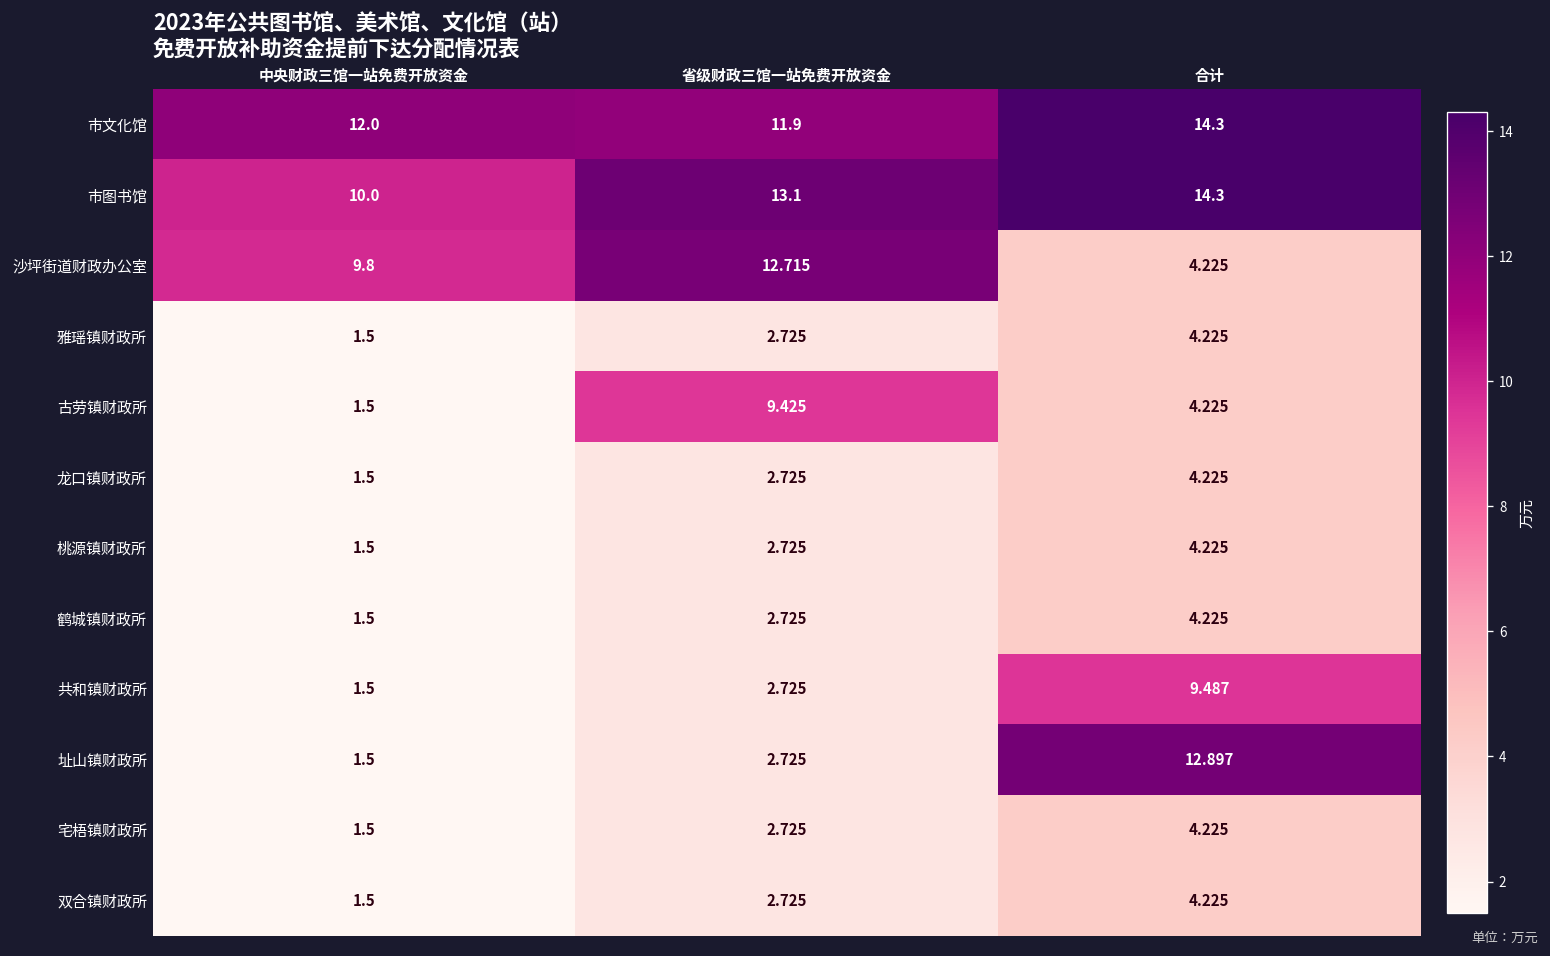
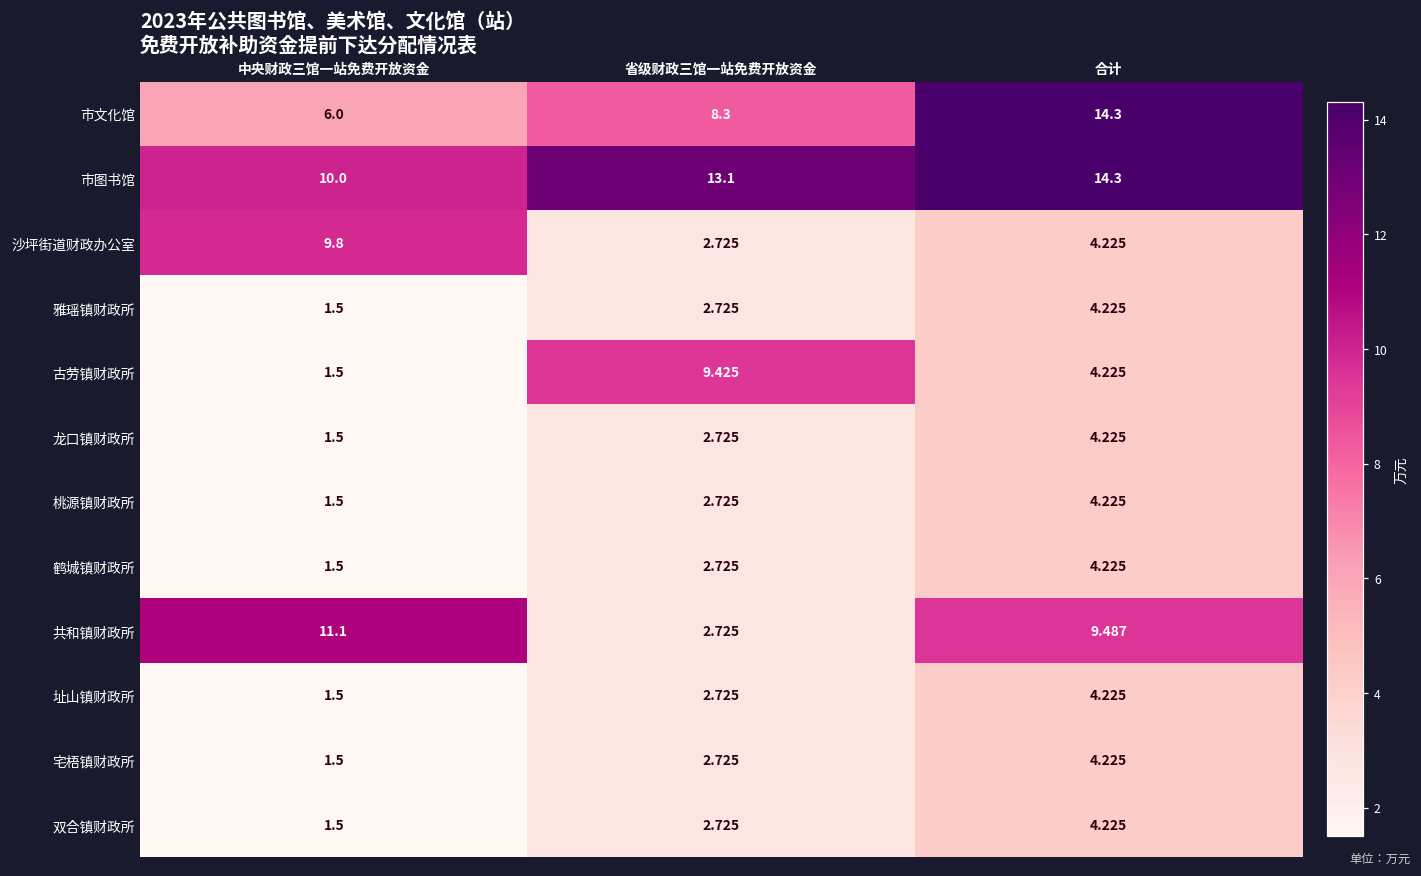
  {
    "市文化馆": {
-     "中央财政三馆一站免费开放资金": 12.0,
-     "省级财政三馆一站免费开放资金": 11.9,
+     "中央财政三馆一站免费开放资金": 6.0,
+     "省级财政三馆一站免费开放资金": 8.3,
      "合计": 14.3
    },
    "市图书馆": {
      "中央财政三馆一站免费开放资金": 10.0,
      "省级财政三馆一站免费开放资金": 13.1,
      "合计": 14.3
    },
    "沙坪街道财政办公室": {
      "中央财政三馆一站免费开放资金": 9.8,
-     "省级财政三馆一站免费开放资金": 12.715,
+     "省级财政三馆一站免费开放资金": 2.725,
      "合计": 4.225
    },
    "雅瑶镇财政所": {
      "中央财政三馆一站免费开放资金": 1.5,
      "省级财政三馆一站免费开放资金": 2.725,
      "合计": 4.225
    },
    "古劳镇财政所": {
      "中央财政三馆一站免费开放资金": 1.5,
      "省级财政三馆一站免费开放资金": 9.425,
      "合计": 4.225
    },
    "龙口镇财政所": {
      "中央财政三馆一站免费开放资金": 1.5,
      "省级财政三馆一站免费开放资金": 2.725,
      "合计": 4.225
    },
    "桃源镇财政所": {
      "中央财政三馆一站免费开放资金": 1.5,
      "省级财政三馆一站免费开放资金": 2.725,
      "合计": 4.225
    },
    "鹤城镇财政所": {
      "中央财政三馆一站免费开放资金": 1.5,
      "省级财政三馆一站免费开放资金": 2.725,
      "合计": 4.225
    },
    "共和镇财政所": {
-     "中央财政三馆一站免费开放资金": 1.5,
+     "中央财政三馆一站免费开放资金": 11.1,
      "省级财政三馆一站免费开放资金": 2.725,
      "合计": 9.487
    },
    "址山镇财政所": {
      "中央财政三馆一站免费开放资金": 1.5,
      "省级财政三馆一站免费开放资金": 2.725,
-     "合计": 12.897
+     "合计": 4.225
    },
    "宅梧镇财政所": {
      "中央财政三馆一站免费开放资金": 1.5,
      "省级财政三馆一站免费开放资金": 2.725,
      "合计": 4.225
    },
    "双合镇财政所": {
      "中央财政三馆一站免费开放资金": 1.5,
      "省级财政三馆一站免费开放资金": 2.725,
      "合计": 4.225
    }
  }
